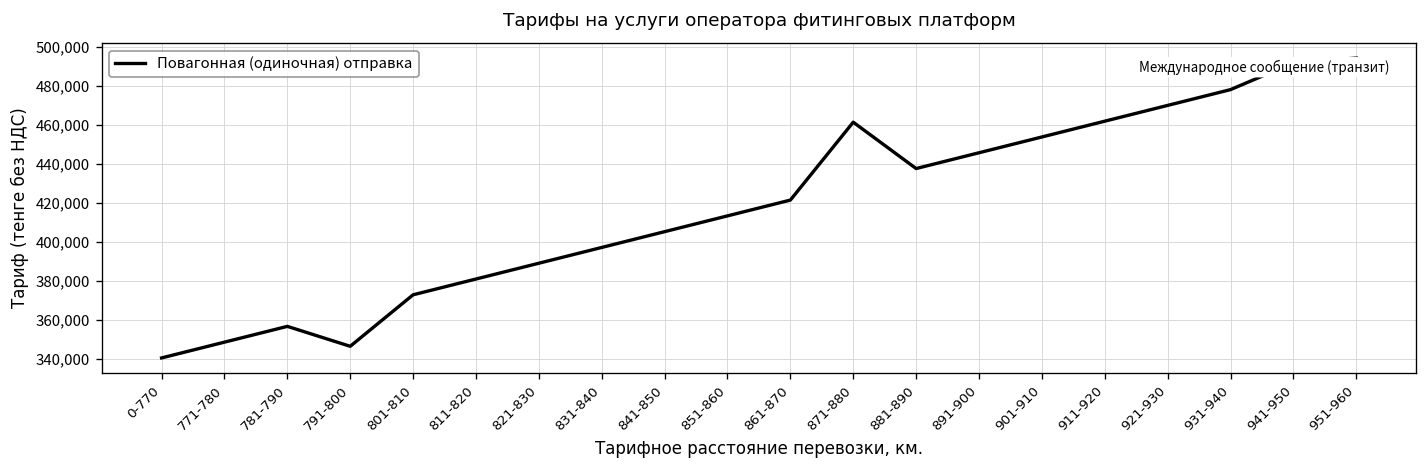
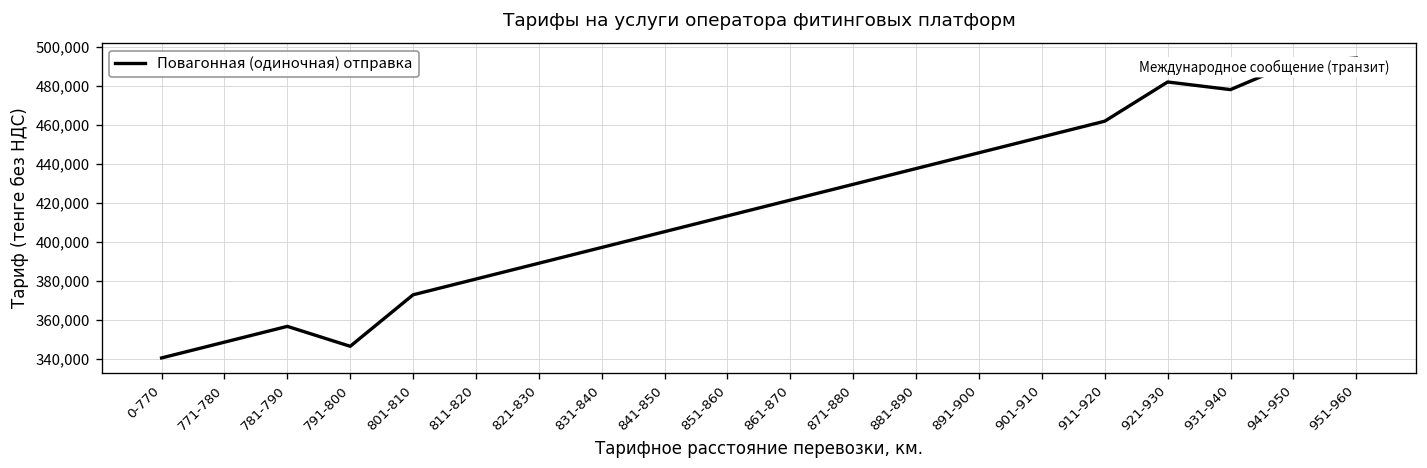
  {
    "0-770": "340,000",
    "771-780": "349,000",
    "781-790": "357,000",
    "791-800": "346,000",
    "801-810": "373,000",
    "811-820": "381,000",
    "821-830": "389,000",
    "831-840": "397,000",
    "841-850": "405,000",
    "851-860": "413,000",
    "861-870": "421,000",
-   "871-880": "461,000",
+   "871-880": "429,000",
    "881-890": "437,000",
    "891-900": "446,000",
    "901-910": "454,000",
    "911-920": "462,000",
-   "921-930": "470,000",
+   "921-930": "482,000",
    "931-940": "478,000"
  }
